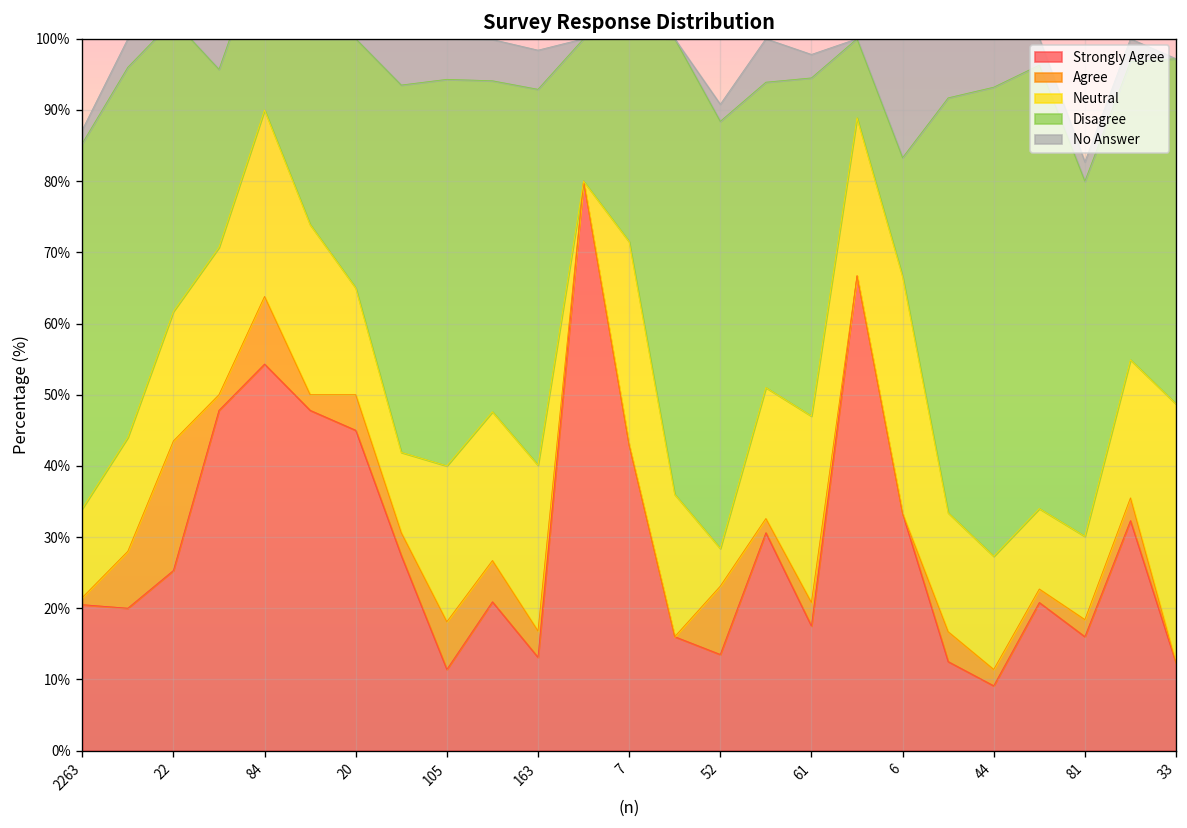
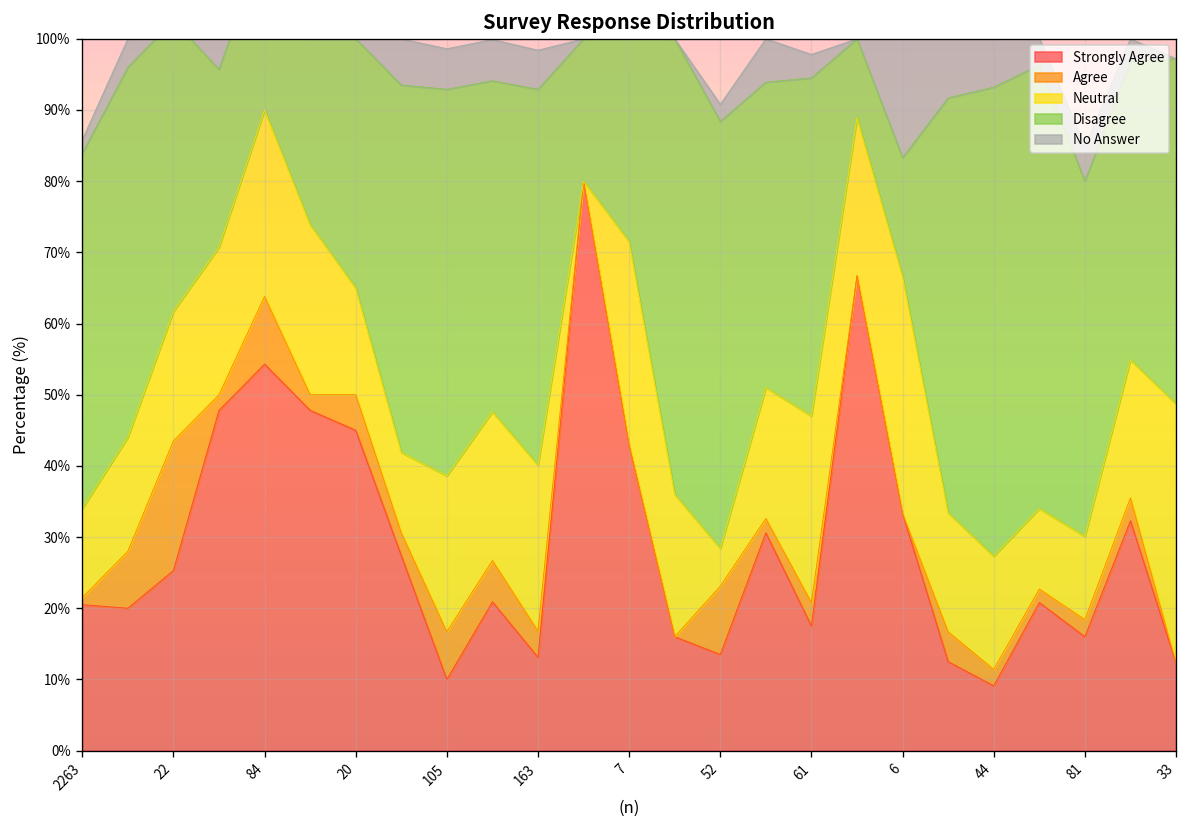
  {
    "Strongly Agree": {
      "2263": "21%",
      "22": "25%",
      "84": "54%",
      "20": "45%",
-     "105": "11%",
+     "105": "10%",
      "163": "13%",
      "52": "14%",
      "61": "18%",
      "44": "9%",
      "81": "16%"
    },
    "Agree": {
      "2263": "1%",
      "22": "18%",
      "84": "10%",
      "20": "5%",
      "105": "7%",
      "163": "4%",
      "52": "10%",
      "61": "3%",
      "44": "2%",
      "81": "2%"
    },
    "Neutral": {
      "2263": "13%",
      "22": "18%",
      "84": "26%",
      "20": "15%",
      "105": "22%",
      "163": "23%",
      "52": "5%",
      "61": "26%",
      "6": "33%",
      "44": "16%",
      "81": "12%",
      "33": "36%"
    },
    "Disagree": {
-     "2263": "51%",
+     "2263": "50%",
      "105": "54%",
      "163": "53%",
      "52": "60%",
      "61": "48%",
      "6": "17%",
      "44": "66%",
      "81": "50%"
    },
    "No Answer": {
      "2263": "2%",
      "105": "6%",
      "163": "6%",
      "52": "2%",
      "61": "3%",
      "6": "17%",
      "44": "7%",
-     "81": "3%"
+     "81": "5%"
    }
  }
